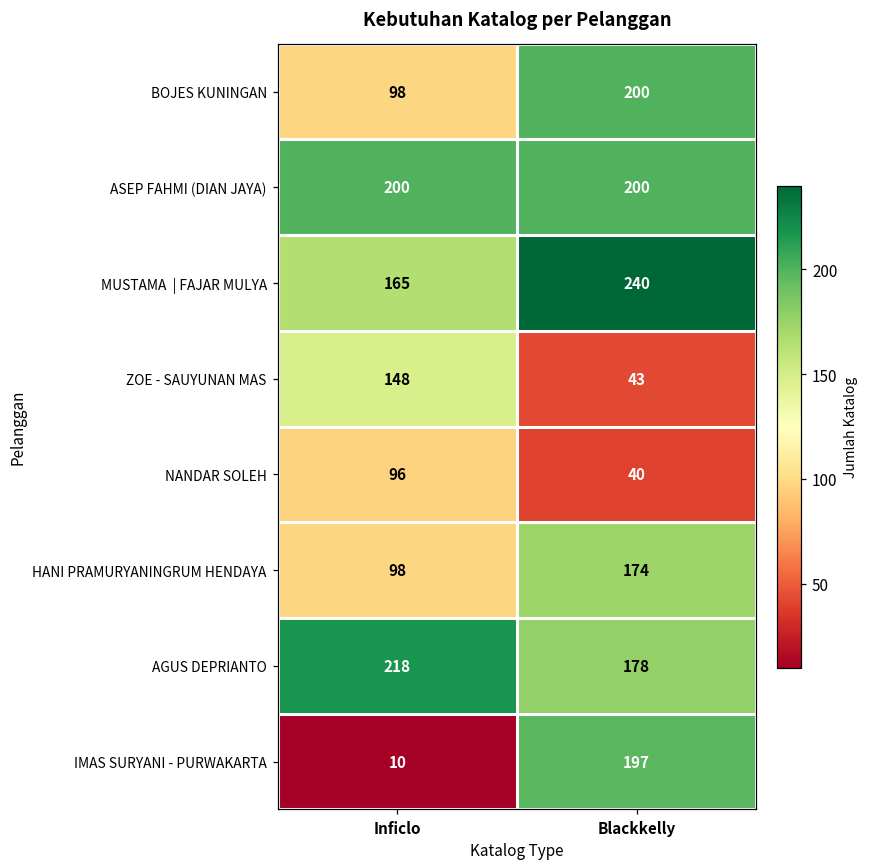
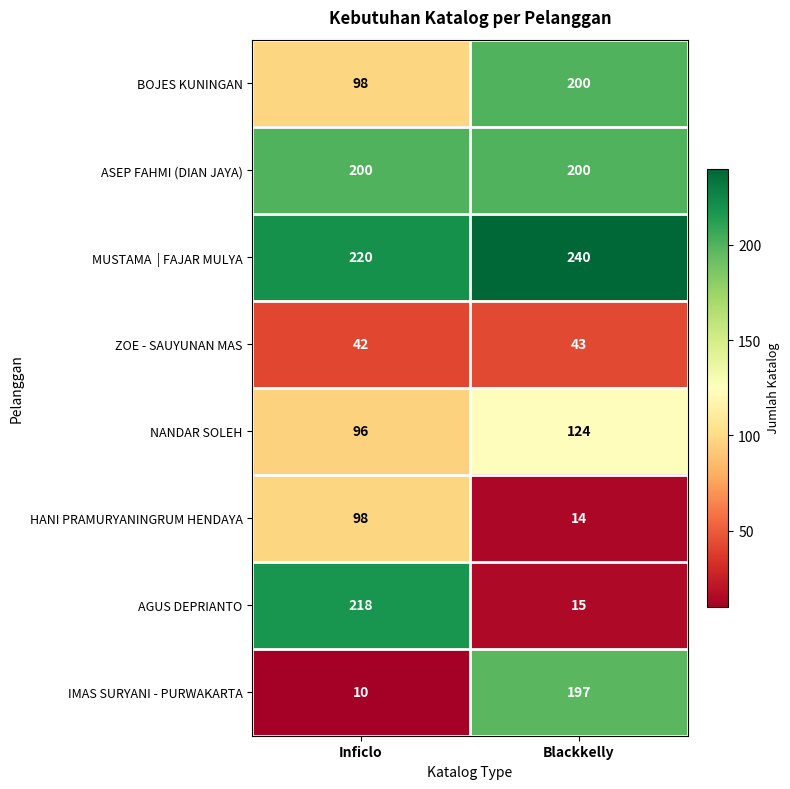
  {
    "BOJES KUNINGAN": {
      "Inficlo": 98,
      "Blackkelly": 200
    },
    "ASEP FAHMI (DIAN JAYA)": {
      "Inficlo": 200,
      "Blackkelly": 200
    },
    "MUSTAMA | FAJAR MULYA": {
-     "Inficlo": 165,
+     "Inficlo": 220,
      "Blackkelly": 240
    },
    "ZOE - SAUYUNAN MAS": {
-     "Inficlo": 148,
+     "Inficlo": 42,
      "Blackkelly": 43
    },
    "NANDAR SOLEH": {
      "Inficlo": 96,
-     "Blackkelly": 40
+     "Blackkelly": 124
    },
    "HANI PRAMURYANINGRUM HENDAYA": {
      "Inficlo": 98,
-     "Blackkelly": 174
+     "Blackkelly": 14
    },
    "AGUS DEPRIANTO": {
      "Inficlo": 218,
-     "Blackkelly": 178
+     "Blackkelly": 15
    },
    "IMAS SURYANI - PURWAKARTA": {
      "Inficlo": 10,
      "Blackkelly": 197
    }
  }
